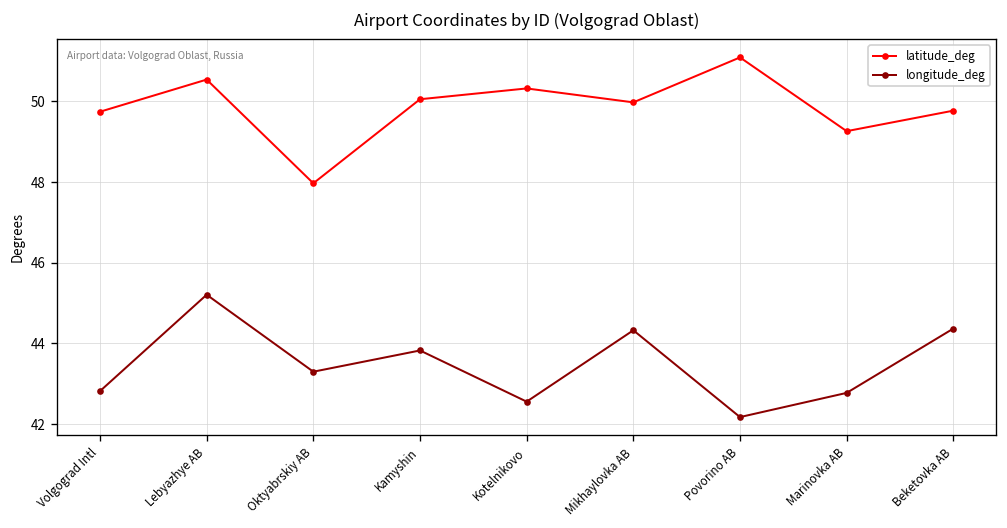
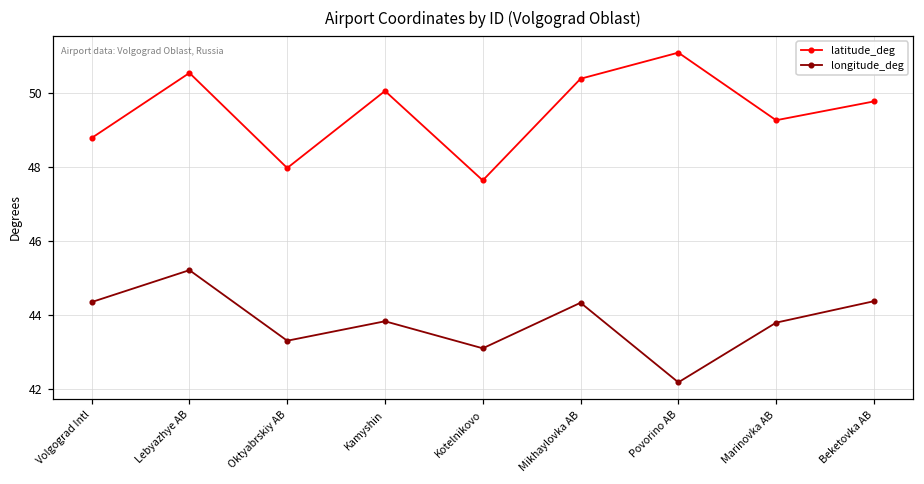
  {
    "latitude_deg": {
-     "Volgograd Intl": 49.7,
+     "Volgograd Intl": 48.8,
      "Lebyazhye AB": 50.5,
      "Oktyabrskiy AB": 48.0,
      "Kamyshin": 50.1,
-     "Kotelnikovo": 50.3,
-     "Mikhaylovka AB": 50.0,
+     "Kotelnikovo": 47.6,
+     "Mikhaylovka AB": 50.4,
      "Povorino AB": 51.1,
      "Marinovka AB": 49.3,
      "Beketovka AB": 49.8
    },
    "longitude_deg": {
-     "Volgograd Intl": 42.8,
+     "Volgograd Intl": 44.3,
      "Lebyazhye AB": 45.2,
      "Oktyabrskiy AB": 43.3,
      "Kamyshin": 43.8,
-     "Kotelnikovo": 42.6,
+     "Kotelnikovo": 43.1,
      "Mikhaylovka AB": 44.3,
      "Povorino AB": 42.2,
-     "Marinovka AB": 42.8,
+     "Marinovka AB": 43.8,
      "Beketovka AB": 44.4
    }
  }
